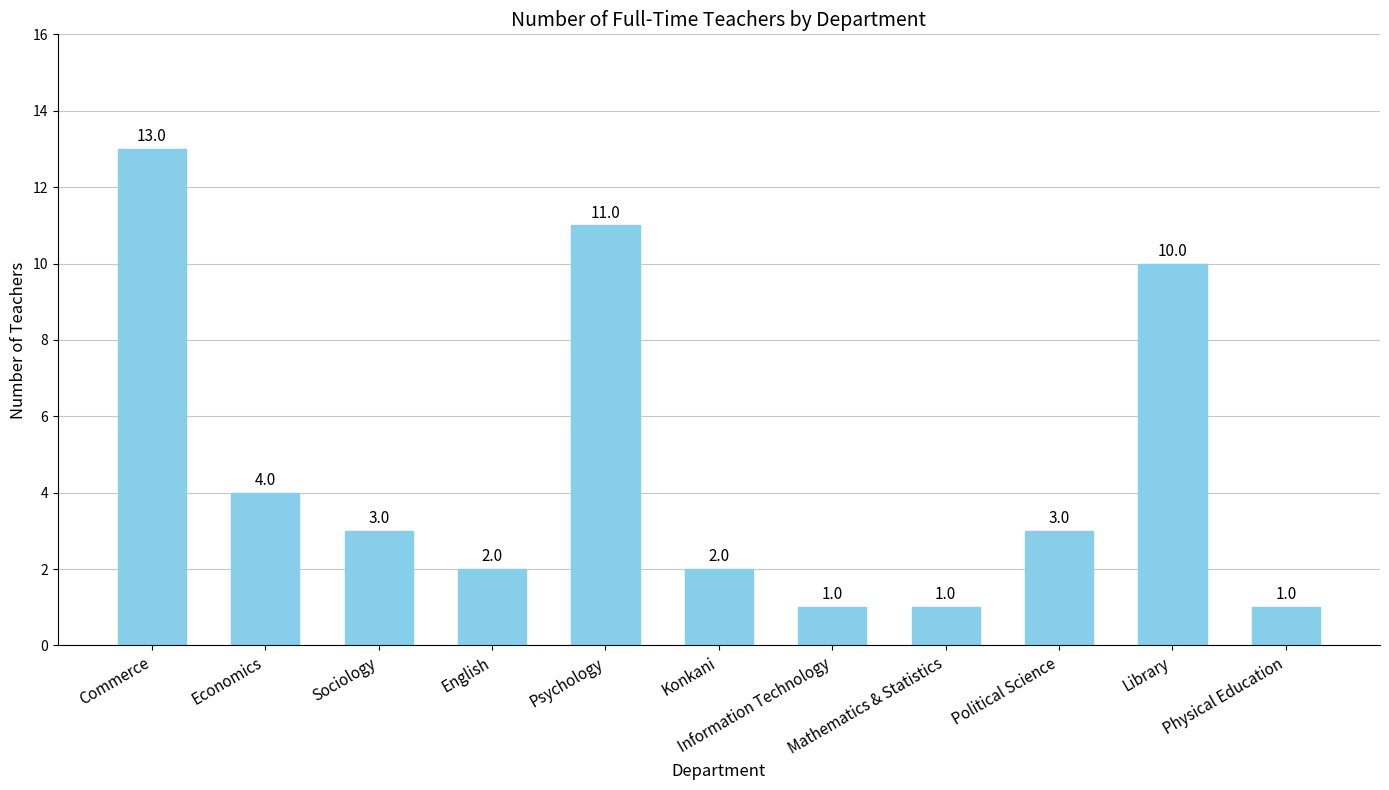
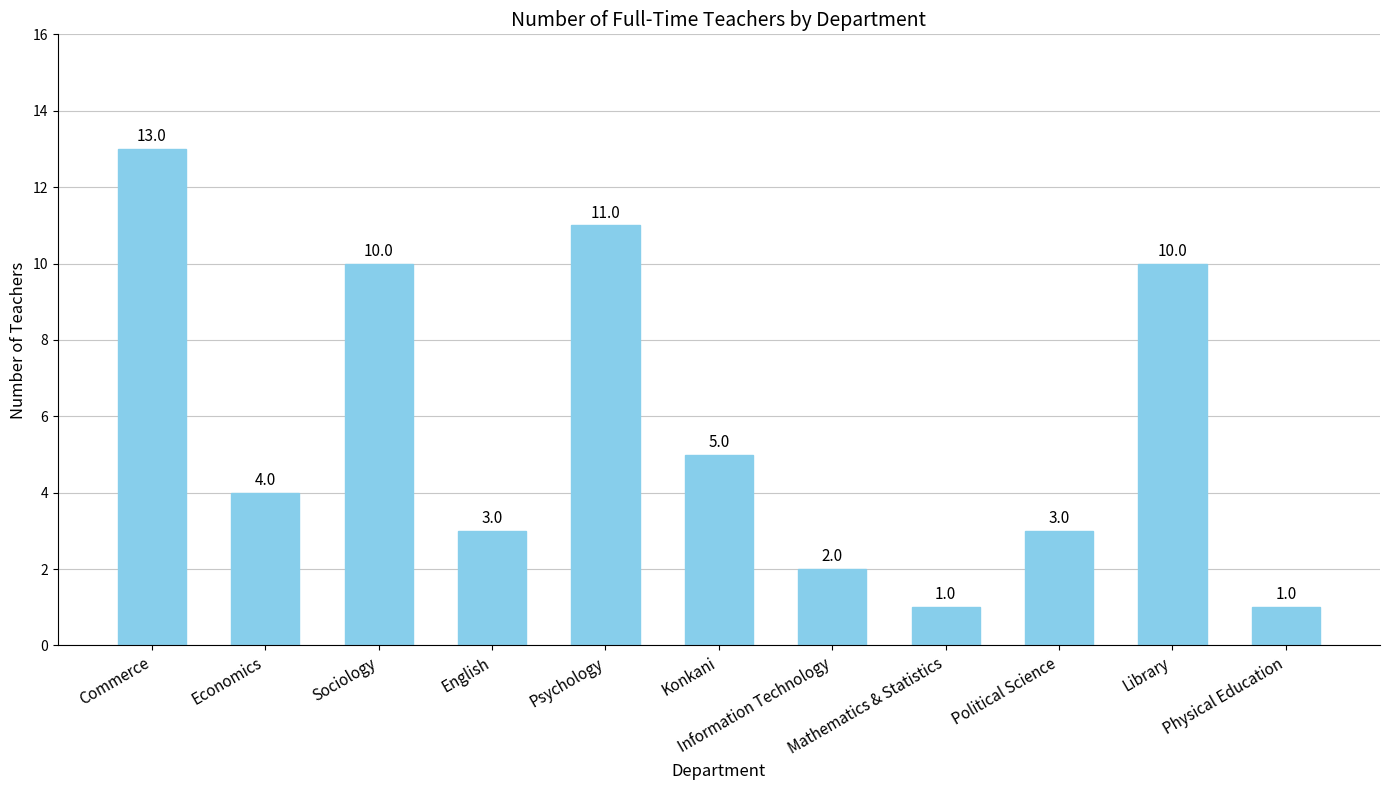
  {
    "Commerce": 13.0,
    "Economics": 4.0,
-   "Sociology": 3.0,
-   "English": 2.0,
+   "Sociology": 10.0,
+   "English": 3.0,
    "Psychology": 11.0,
-   "Konkani": 2.0,
-   "Information Technology": 1.0,
+   "Konkani": 5.0,
+   "Information Technology": 2.0,
    "Mathematics & Statistics": 1.0,
    "Political Science": 3.0,
    "Library": 10.0,
    "Physical Education": 1.0
  }
